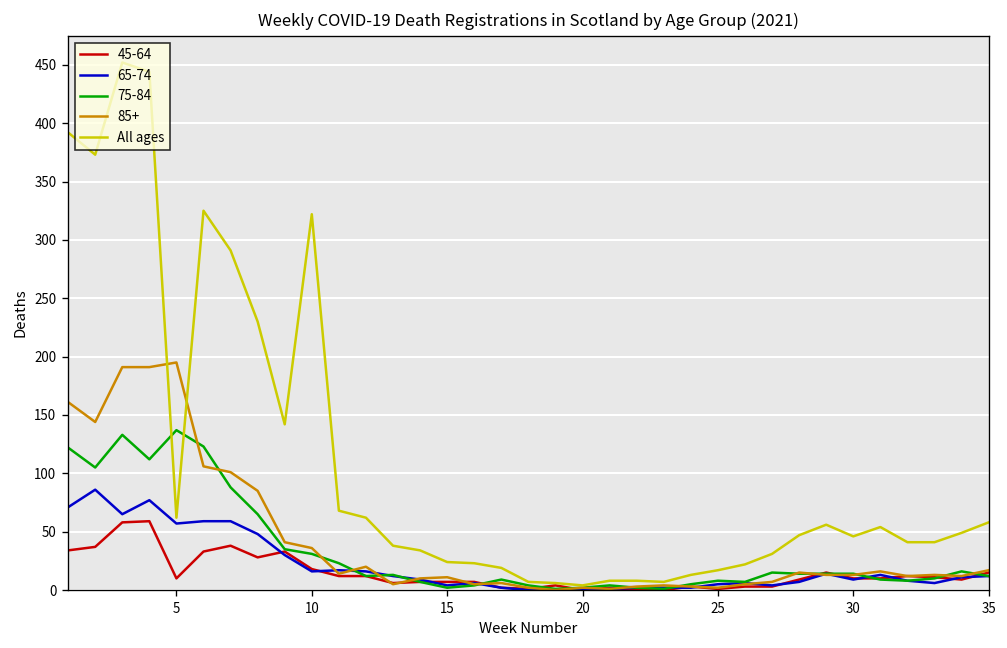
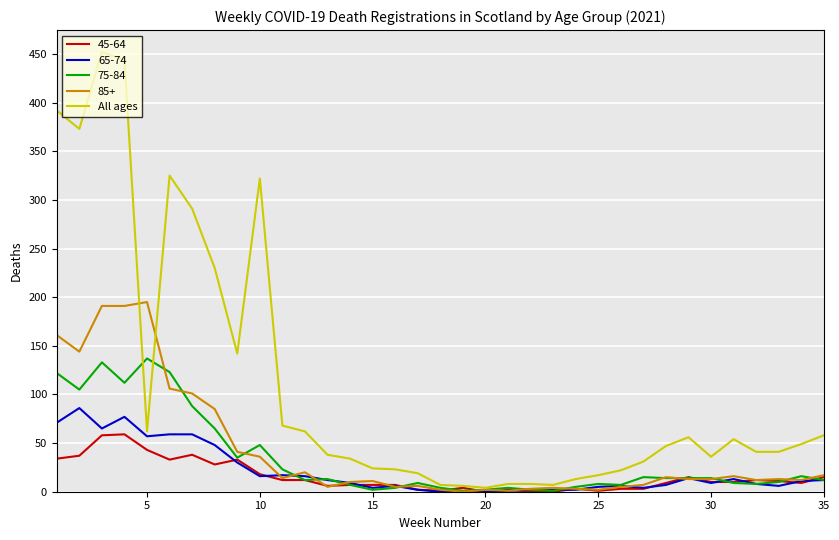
  {
    "45-64": {
-     "5": 10,
+     "5": 40,
      "15": 10
    },
    "65-74": {
      "5": 60,
      "25": 10
    },
    "75-84": {
      "5": 140,
-     "10": 30,
+     "10": 50,
      "25": 10
    },
    "85+": {
      "5": 200,
      "10": 40,
      "15": 10
    },
    "All ages": {
      "5": 60,
      "10": 320,
      "15": 20,
      "25": 20,
-     "30": 50,
+     "30": 40,
      "35": 60
    }
  }
